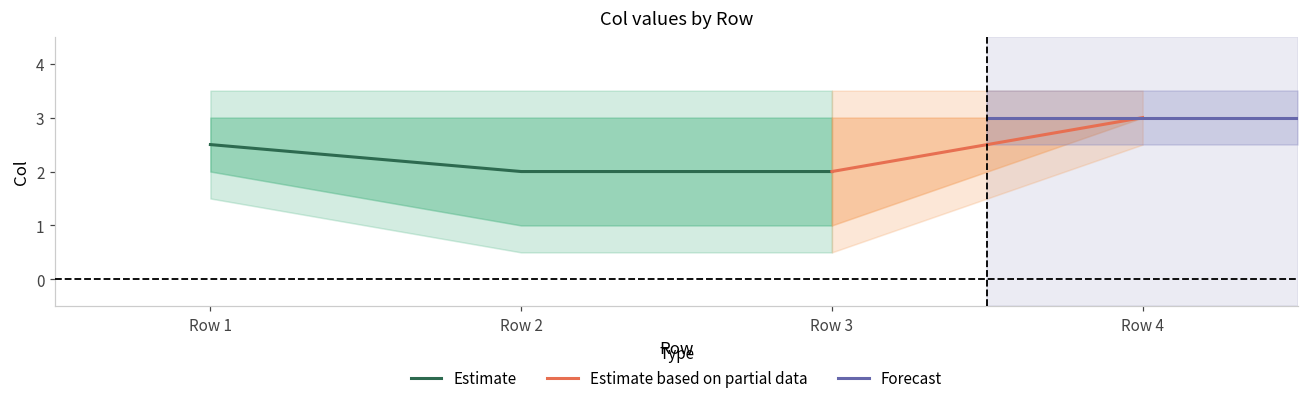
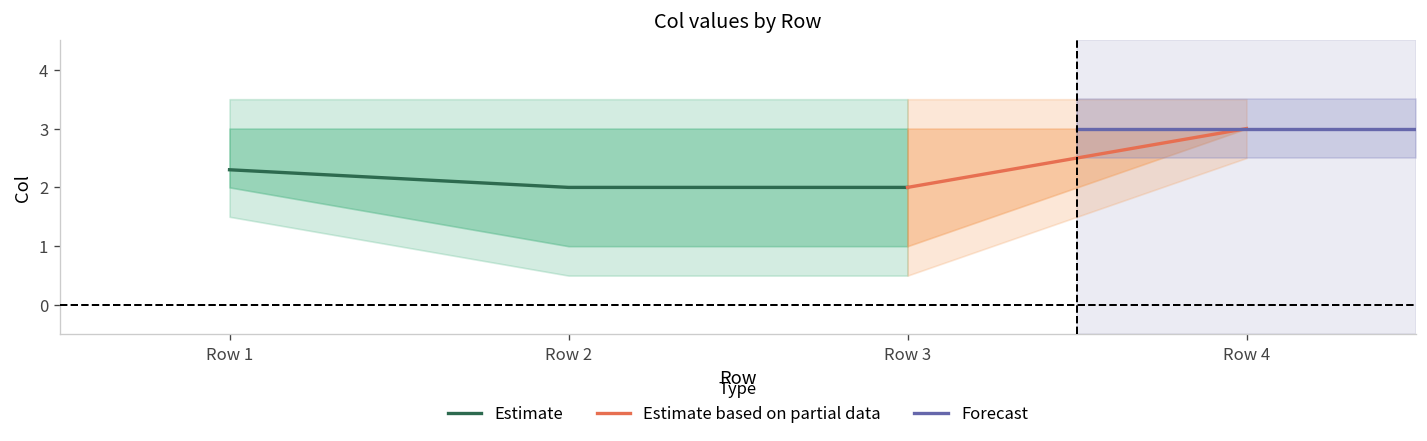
  {
    "Estimate": {
-     "Row 1": 2.5,
+     "Row 1": 2.3,
      "Row 2": 2.0
    }
  }
